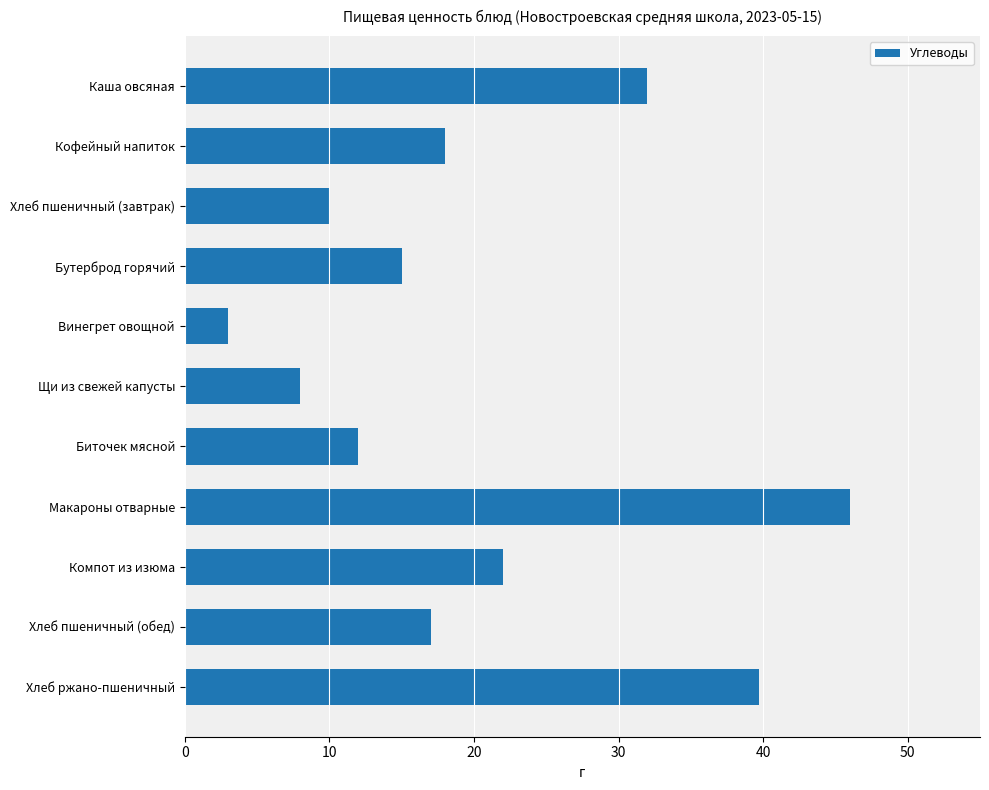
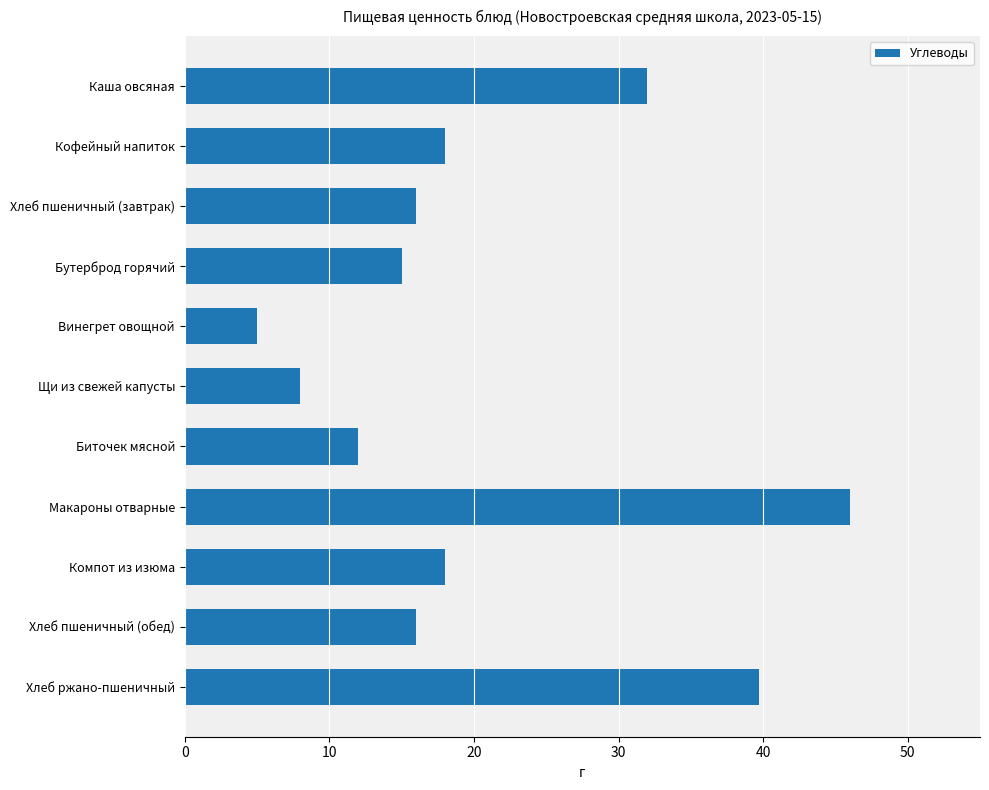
  {
    "Каша овсяная": 32,
    "Кофейный напиток": 18,
-   "Хлеб пшеничный (завтрак)": 10,
+   "Хлеб пшеничный (завтрак)": 16,
    "Бутерброд горячий": 15,
-   "Винегрет овощной": 3,
+   "Винегрет овощной": 5,
    "Щи из свежей капусты": 8,
    "Биточек мясной": 12,
    "Макароны отварные": 46,
-   "Компот из изюма": 22,
-   "Хлеб пшеничный (обед)": 17,
+   "Компот из изюма": 18,
+   "Хлеб пшеничный (обед)": 16,
    "Хлеб ржано-пшеничный": 39.7
  }
